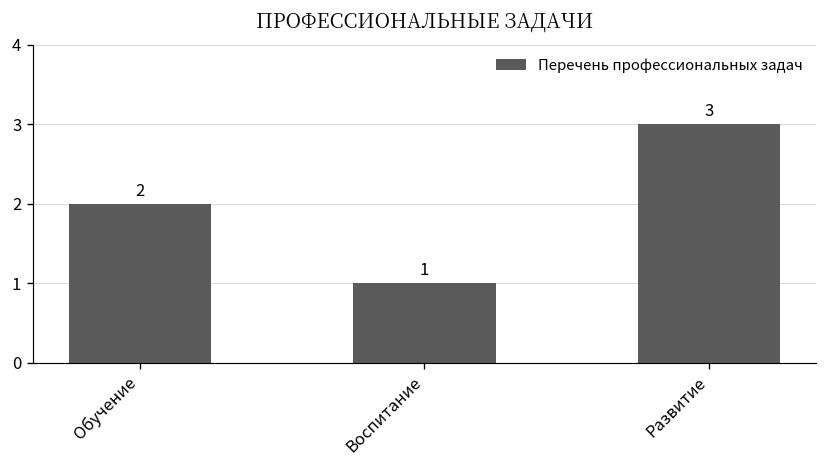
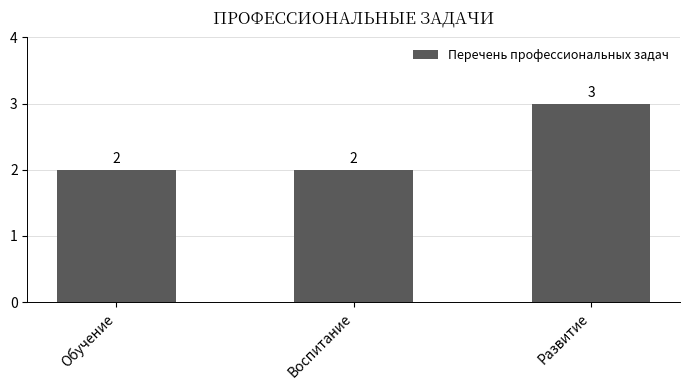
  {
    "Обучение": 2,
-   "Воспитание": 1,
+   "Воспитание": 2,
    "Развитие": 3
  }
